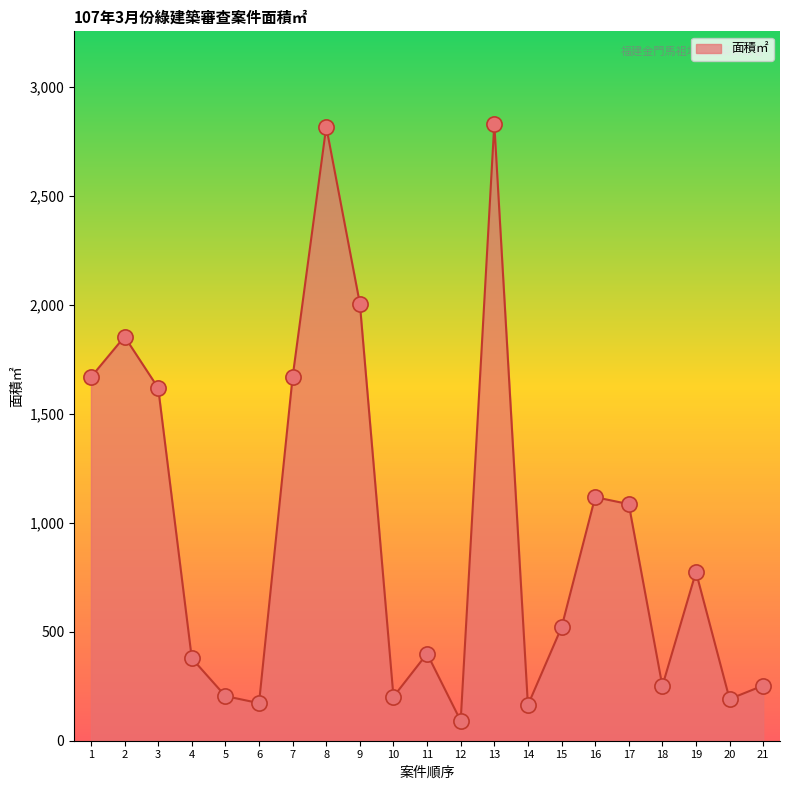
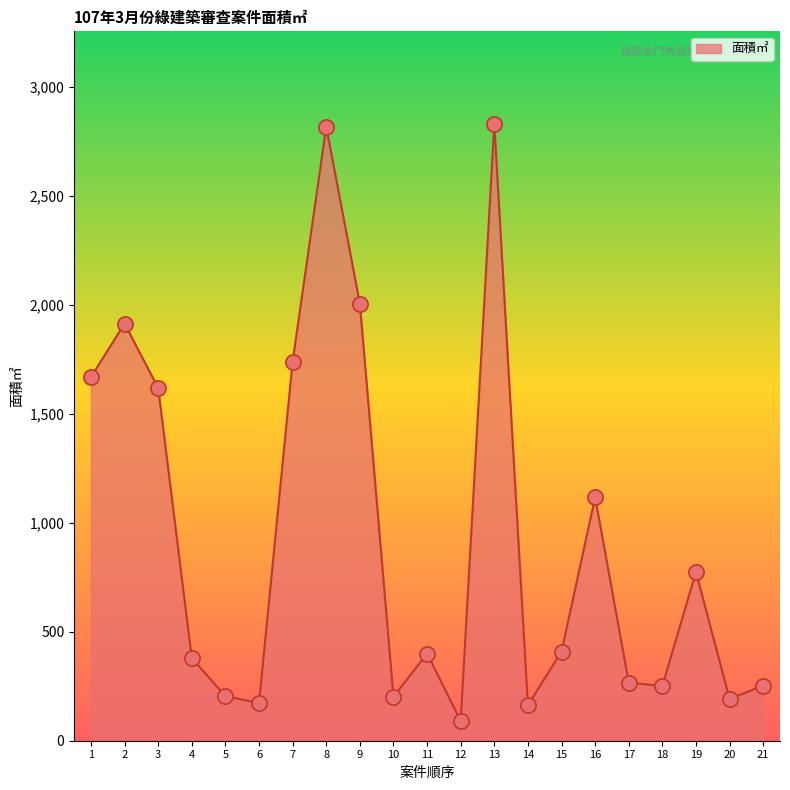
  {
    "1": "1,670",
-   "2": "1,850",
+   "2": "1,910",
    "3": "1,620",
    "4": "380",
    "5": "200",
    "6": "170",
-   "7": "1,670",
+   "7": "1,740",
    "8": "2,820",
    "9": "2,000",
    "10": "200",
    "11": "400",
    "12": "90",
    "13": "2,830",
    "14": "160",
-   "15": "520",
+   "15": "410",
    "16": "1,120",
-   "17": "1,090",
+   "17": "270",
    "18": "250",
    "19": "770",
    "20": "190",
    "21": "250"
  }
